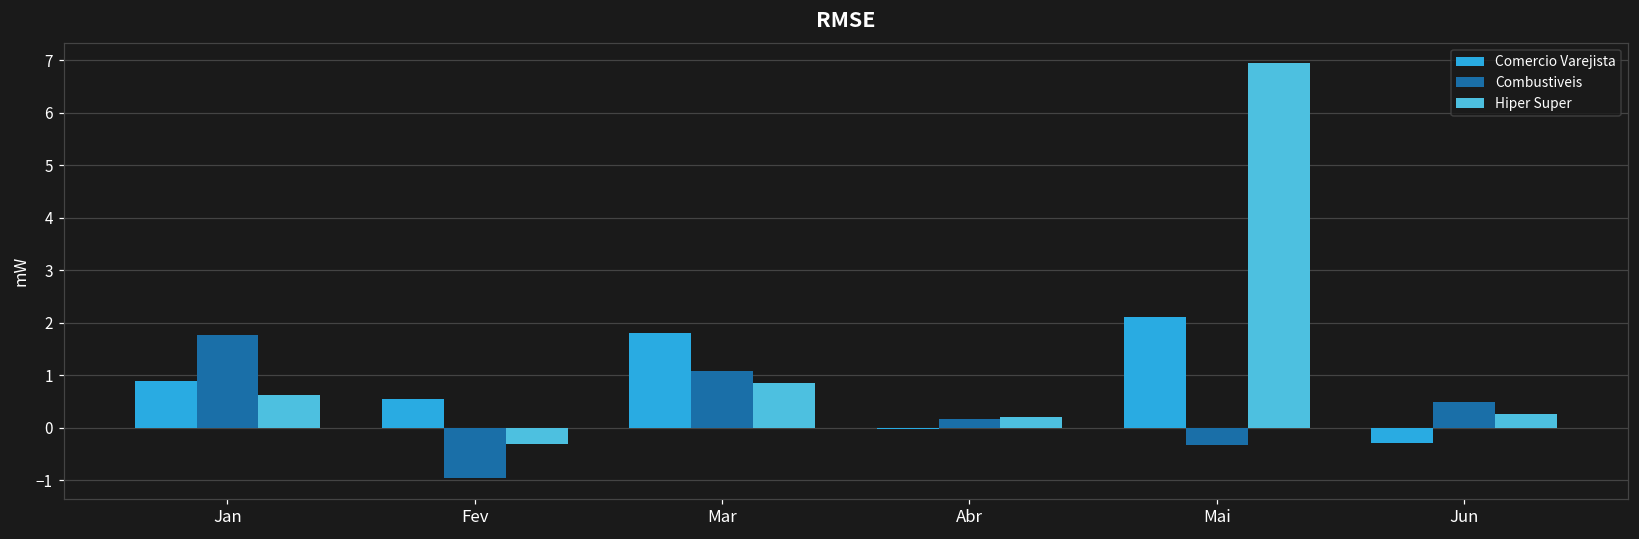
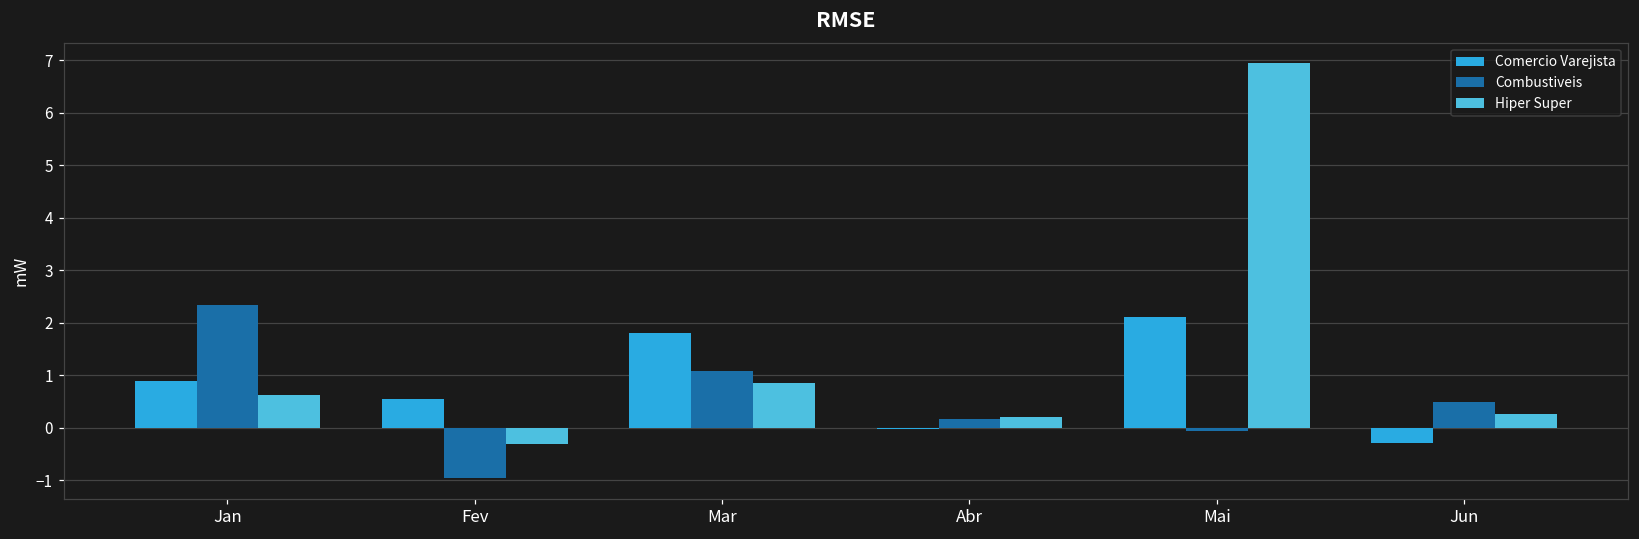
  {
    "Combustiveis": {
-     "Jan": 1.8,
+     "Jan": 2.3,
      "Fev": -1.0,
      "Mar": 1.1,
      "Abr": 0.2,
-     "Mai": -0.3,
+     "Mai": -0.1,
      "Jun": 0.5
    }
  }
